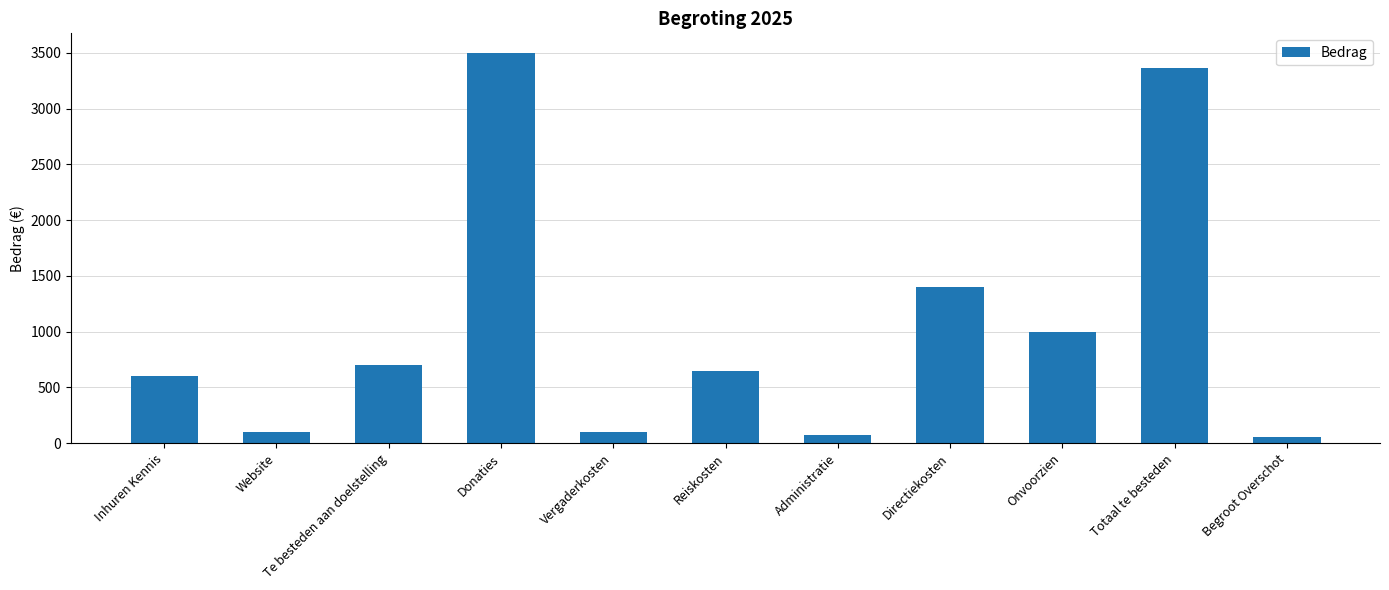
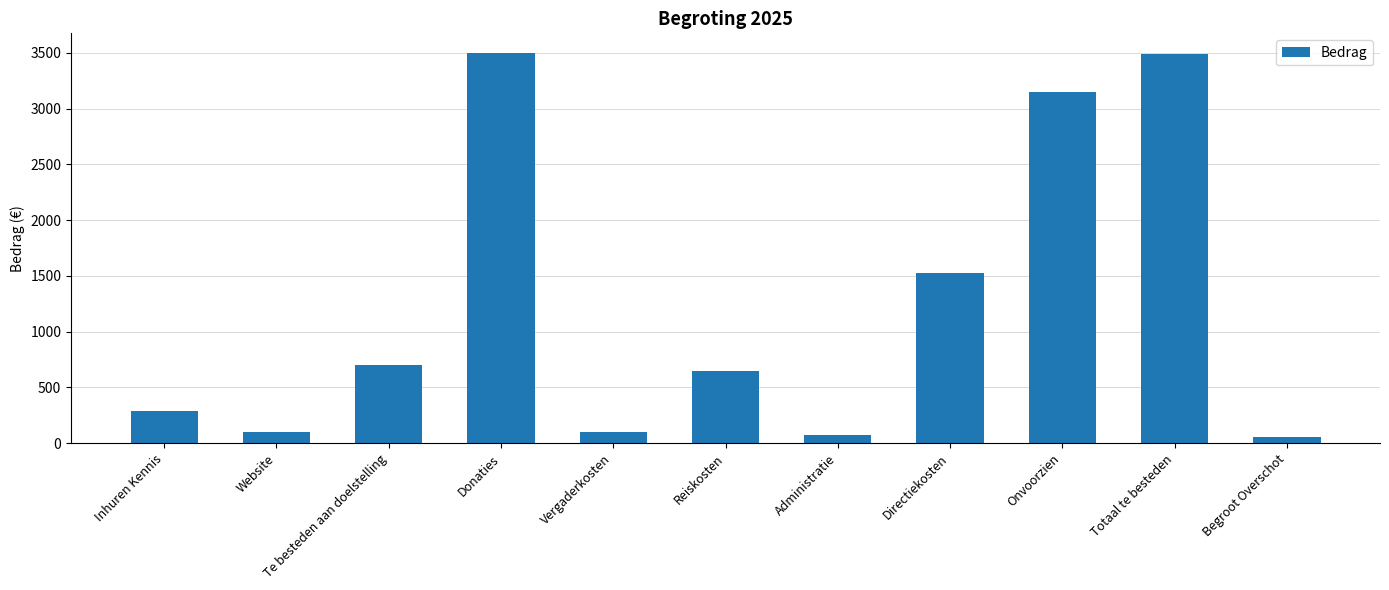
  {
-   "Inhuren Kennis": 600,
+   "Inhuren Kennis": 290,
    "Website": 100,
    "Te besteden aan doelstelling": 700,
    "Donaties": 3500,
    "Vergaderkosten": 100,
    "Reiskosten": 650,
    "Administratie": 80,
-   "Directiekosten": 1400,
-   "Onvoorzien": 1000,
-   "Totaal te besteden": 3360,
+   "Directiekosten": 1520,
+   "Onvoorzien": 3150,
+   "Totaal te besteden": 3490,
    "Begroot Overschot": 60
  }
